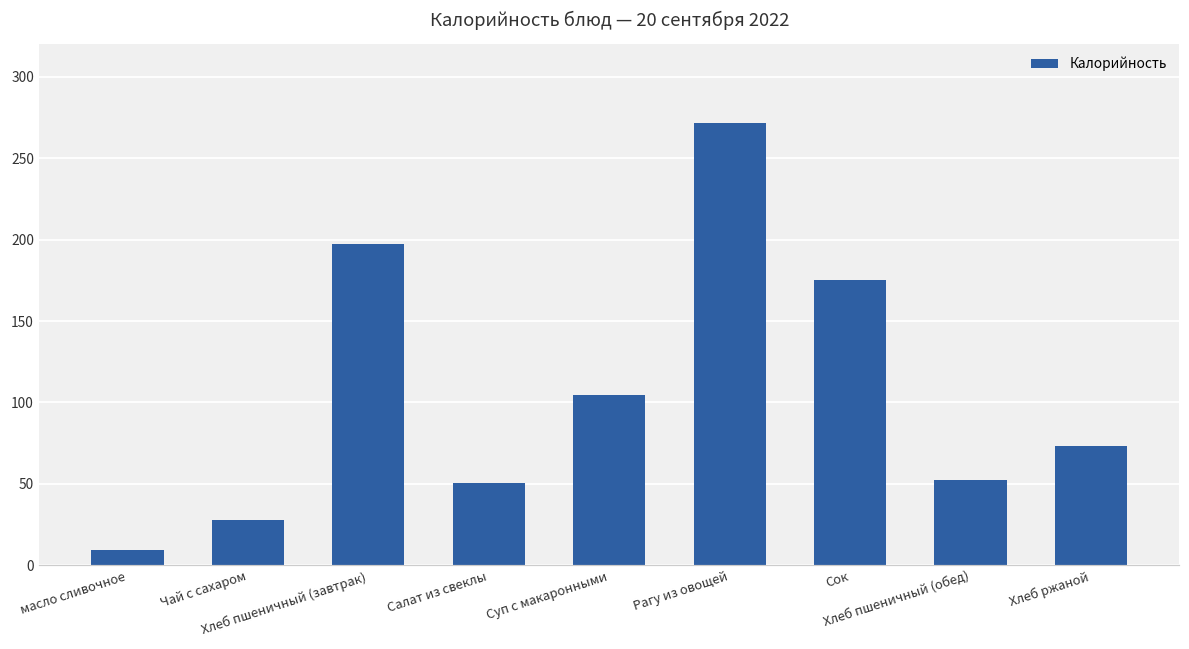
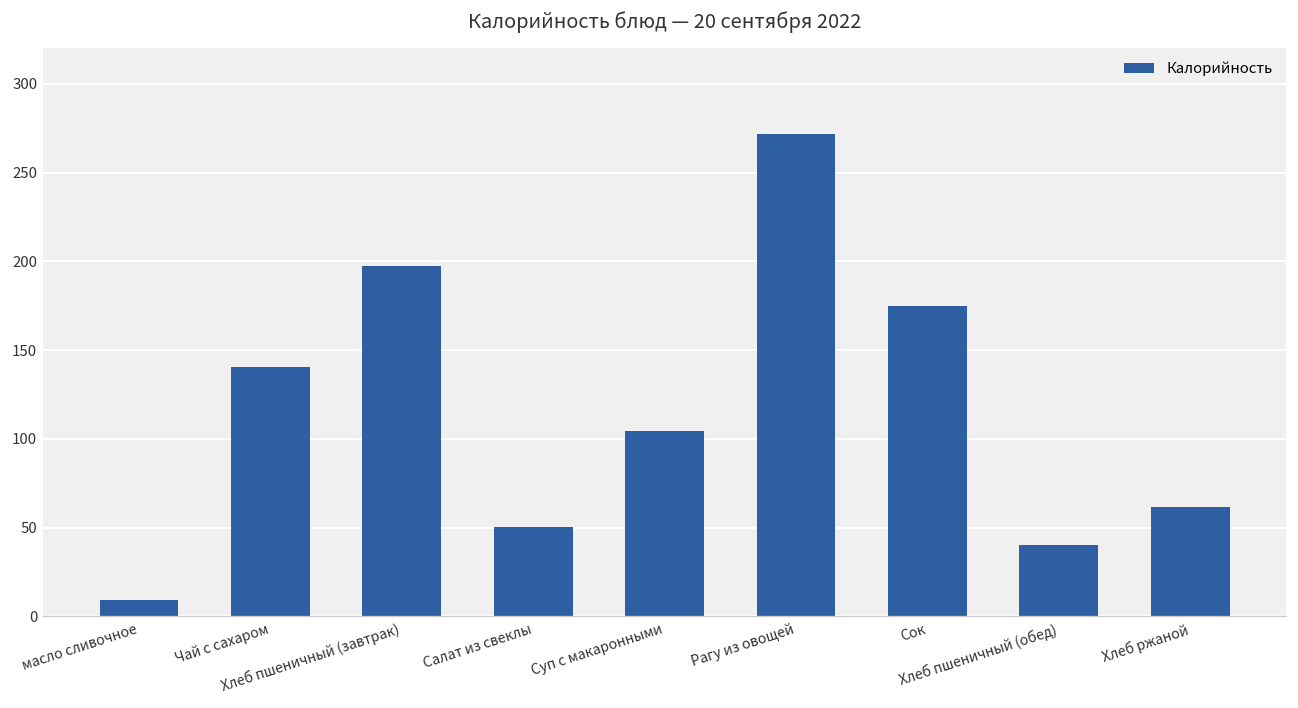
  {
    "масло сливочное": 9,
-   "Чай с сахаром": 28,
+   "Чай с сахаром": 141,
    "Хлеб пшеничный (завтрак)": 198,
    "Салат из свеклы": 50,
    "Суп с макаронными": 105,
    "Рагу из овощей": 272,
    "Сок": 175,
-   "Хлеб пшеничный (обед)": 52,
-   "Хлеб ржаной": 73
+   "Хлеб пшеничный (обед)": 40,
+   "Хлеб ржаной": 62
  }
